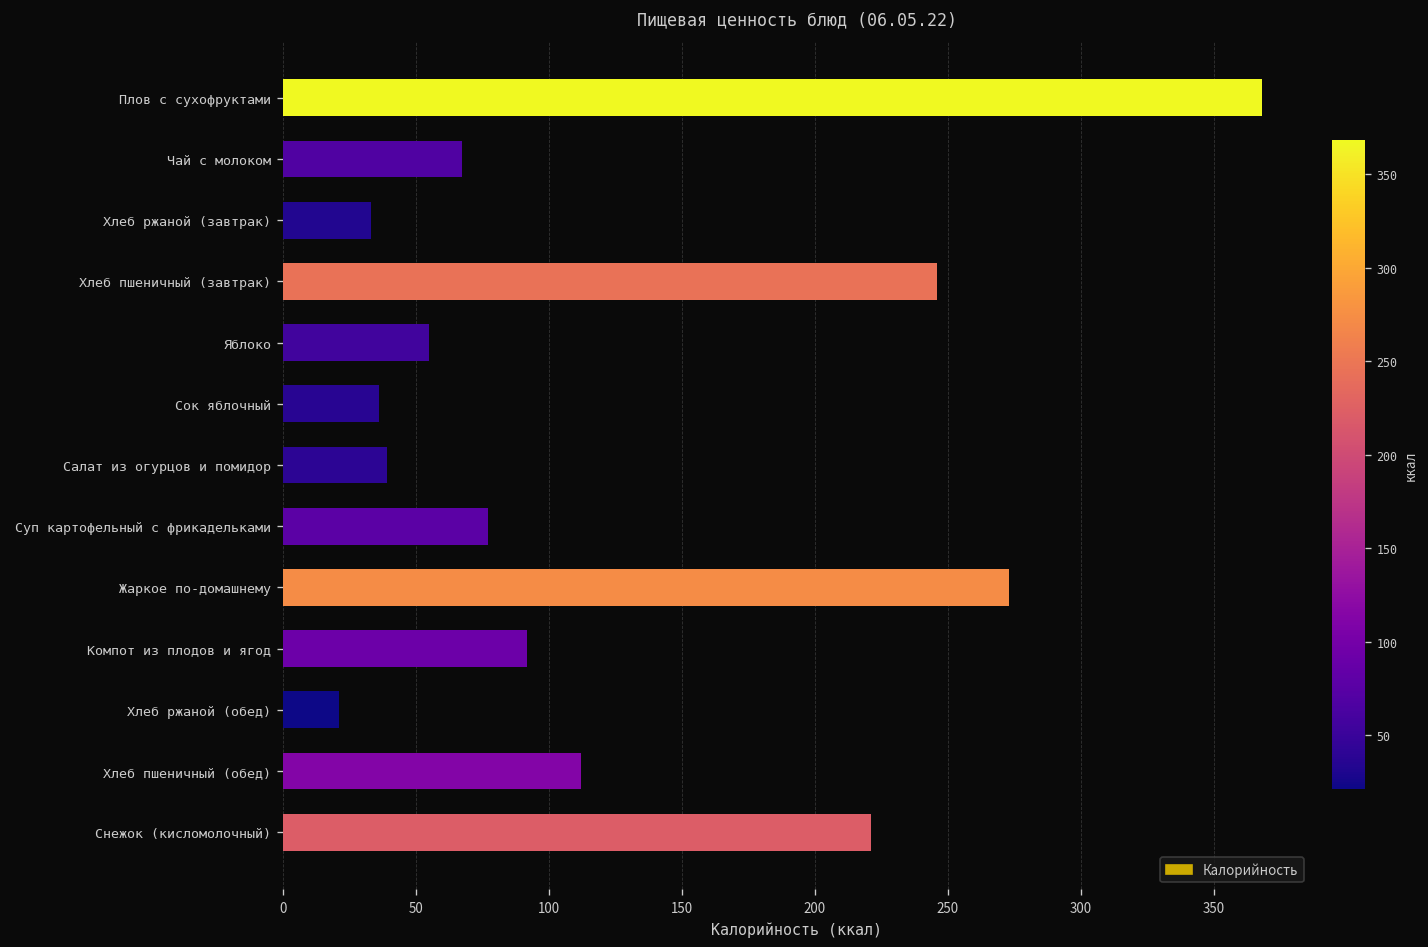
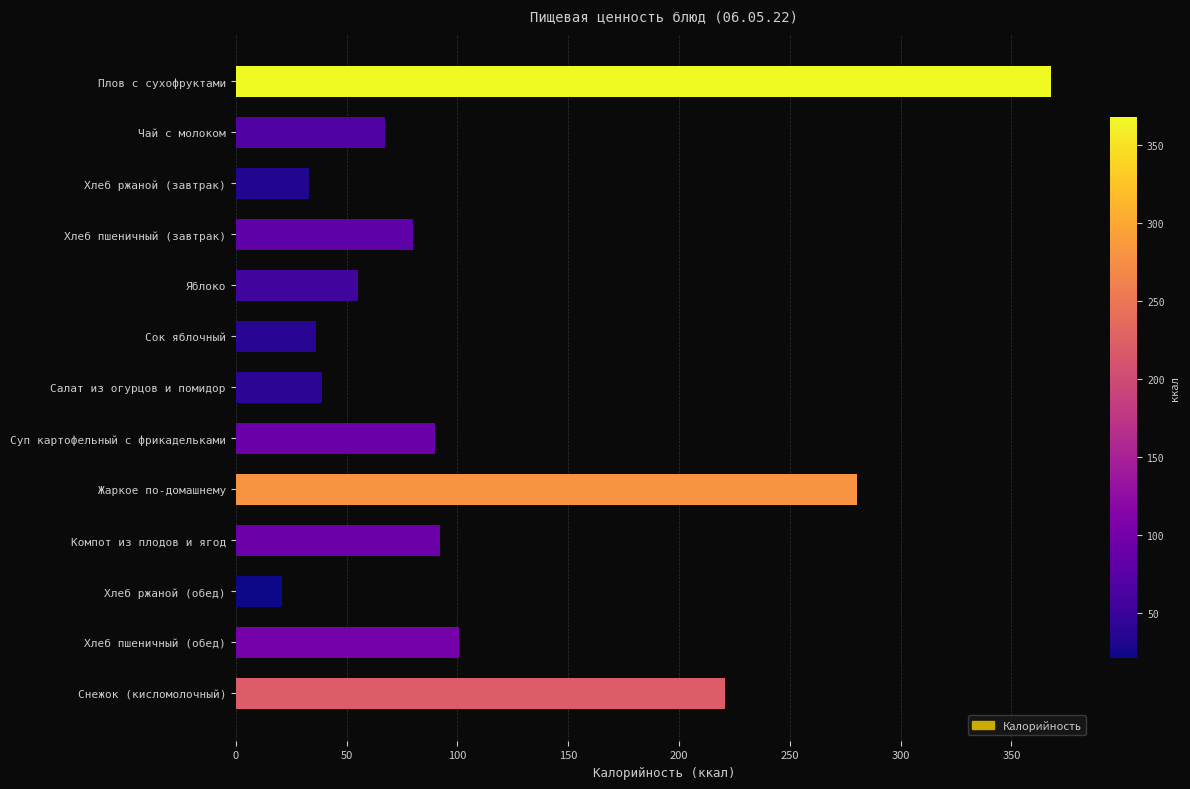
  {
    "Плов с сухофруктами": 368,
    "Чай с молоком": 67,
    "Хлеб ржаной (завтрак)": 33,
-   "Хлеб пшеничный (завтрак)": 246,
+   "Хлеб пшеничный (завтрак)": 80,
    "Яблоко": 55,
    "Сок яблочный": 36,
    "Салат из огурцов и помидор": 39,
-   "Суп картофельный с фрикадельками": 77,
-   "Жаркое по-домашнему": 273,
+   "Суп картофельный с фрикадельками": 90,
+   "Жаркое по-домашнему": 281,
    "Компот из плодов и ягод": 92,
    "Хлеб ржаной (обед)": 21,
-   "Хлеб пшеничный (обед)": 112,
+   "Хлеб пшеничный (обед)": 101,
    "Снежок (кисломолочный)": 221
  }
